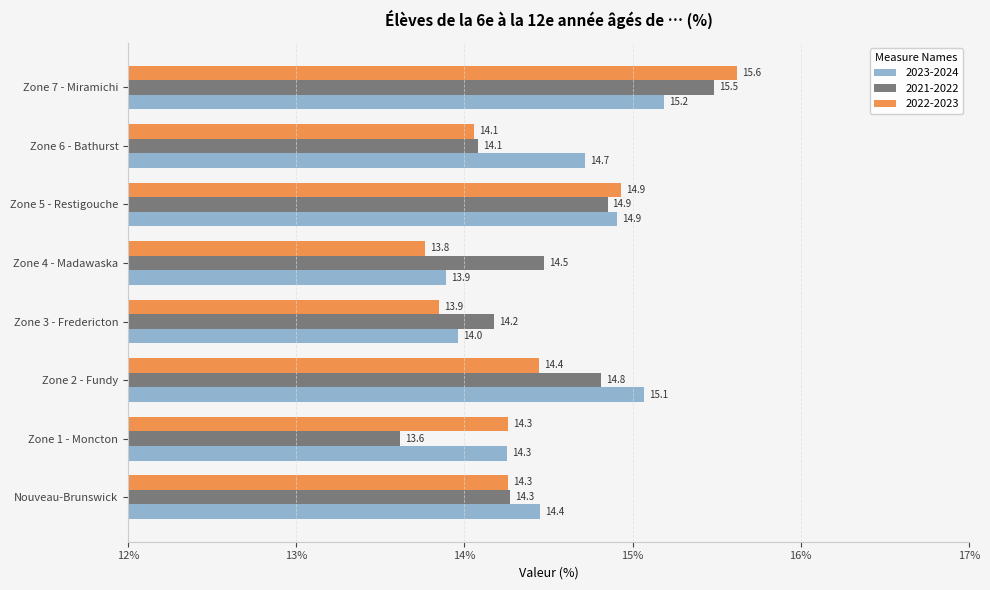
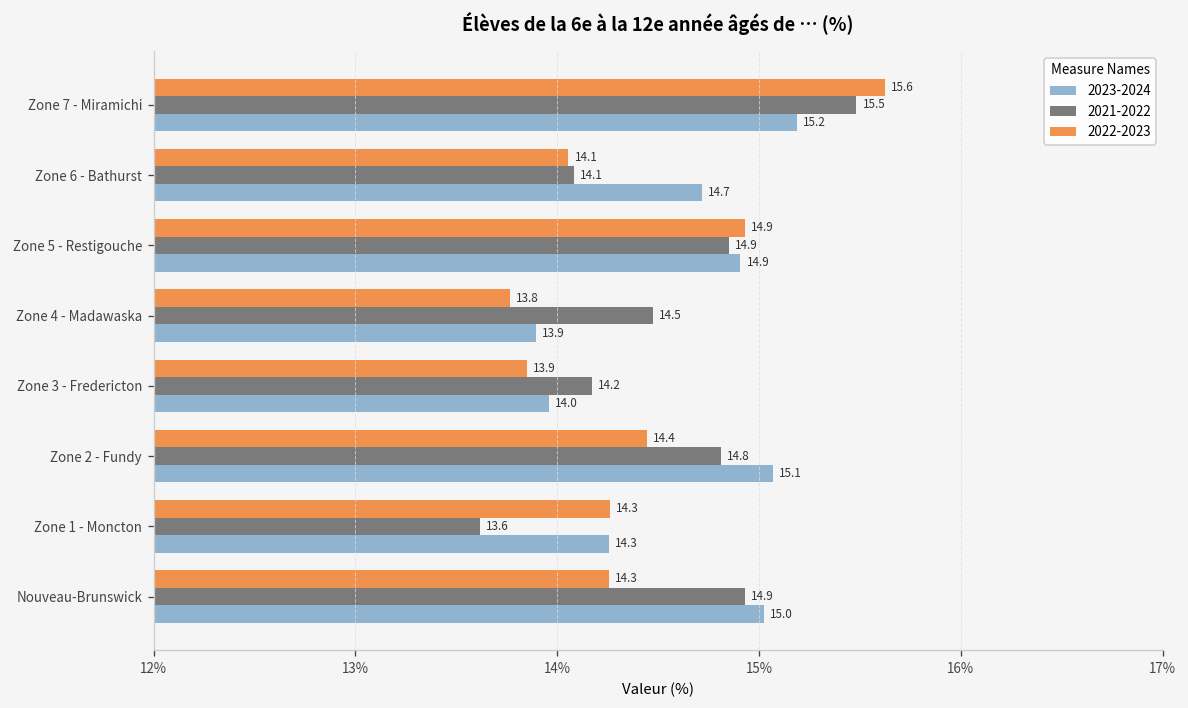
  {
    "2023-2024": {
      "Zone 7 - Miramichi": 15.2,
      "Zone 6 - Bathurst": 14.7,
      "Zone 5 - Restigouche": 14.9,
      "Zone 4 - Madawaska": 13.9,
      "Zone 3 - Fredericton": 14.0,
      "Zone 2 - Fundy": 15.1,
      "Zone 1 - Moncton": 14.3,
-     "Nouveau-Brunswick": 14.4
+     "Nouveau-Brunswick": 15.0
    },
    "2021-2022": {
      "Zone 7 - Miramichi": 15.5,
      "Zone 6 - Bathurst": 14.1,
      "Zone 5 - Restigouche": 14.9,
      "Zone 4 - Madawaska": 14.5,
      "Zone 3 - Fredericton": 14.2,
      "Zone 2 - Fundy": 14.8,
      "Zone 1 - Moncton": 13.6,
-     "Nouveau-Brunswick": 14.3
+     "Nouveau-Brunswick": 14.9
    },
    "2022-2023": {
      "Zone 7 - Miramichi": 15.6,
      "Zone 6 - Bathurst": 14.1,
      "Zone 5 - Restigouche": 14.9,
      "Zone 4 - Madawaska": 13.8,
      "Zone 3 - Fredericton": 13.9,
      "Zone 2 - Fundy": 14.4,
      "Zone 1 - Moncton": 14.3,
      "Nouveau-Brunswick": 14.3
    }
  }
